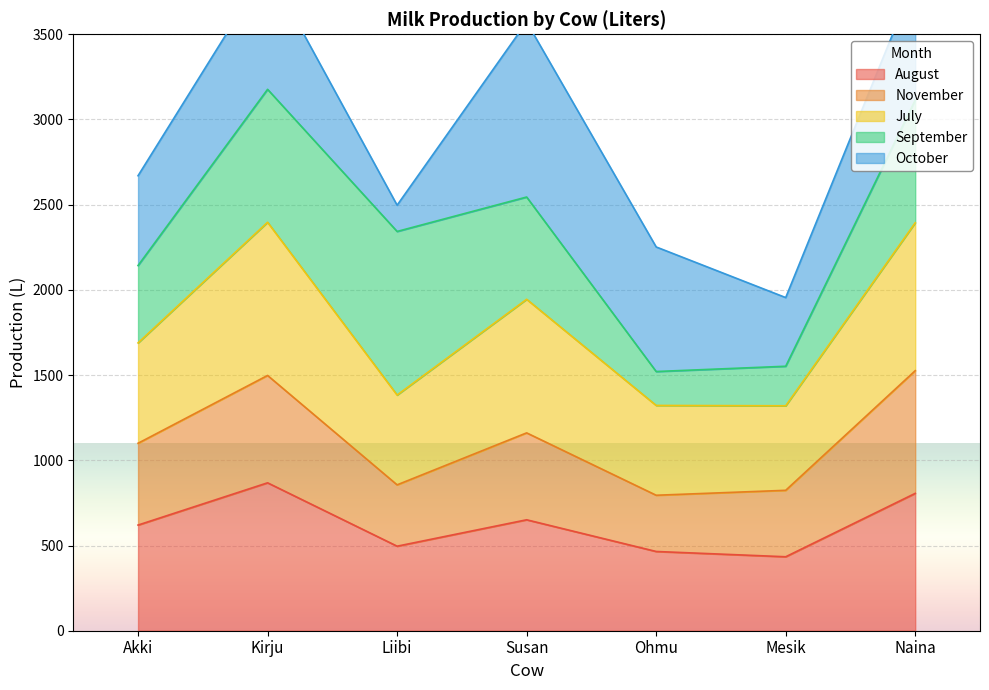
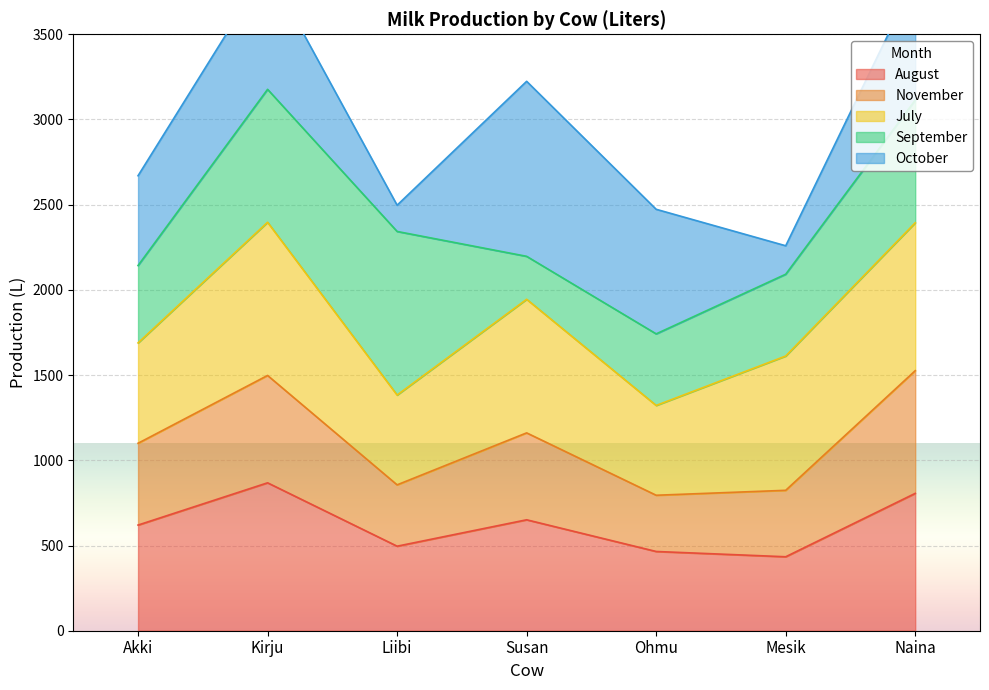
  {
    "July": {
      "Akki": 590,
      "Kirju": 900,
      "Liibi": 530,
      "Susan": 780,
      "Ohmu": 530,
-     "Mesik": 500,
+     "Mesik": 790,
      "Naina": 870
    },
    "September": {
      "Akki": 450,
      "Kirju": 780,
      "Liibi": 960,
-     "Susan": 600,
-     "Ohmu": 200,
-     "Mesik": 230
+     "Susan": 250,
+     "Ohmu": 420,
+     "Mesik": 480
    },
    "October": {
      "Akki": 530,
      "Liibi": 150,
      "Ohmu": 730,
-     "Mesik": 400
+     "Mesik": 170
    }
  }
